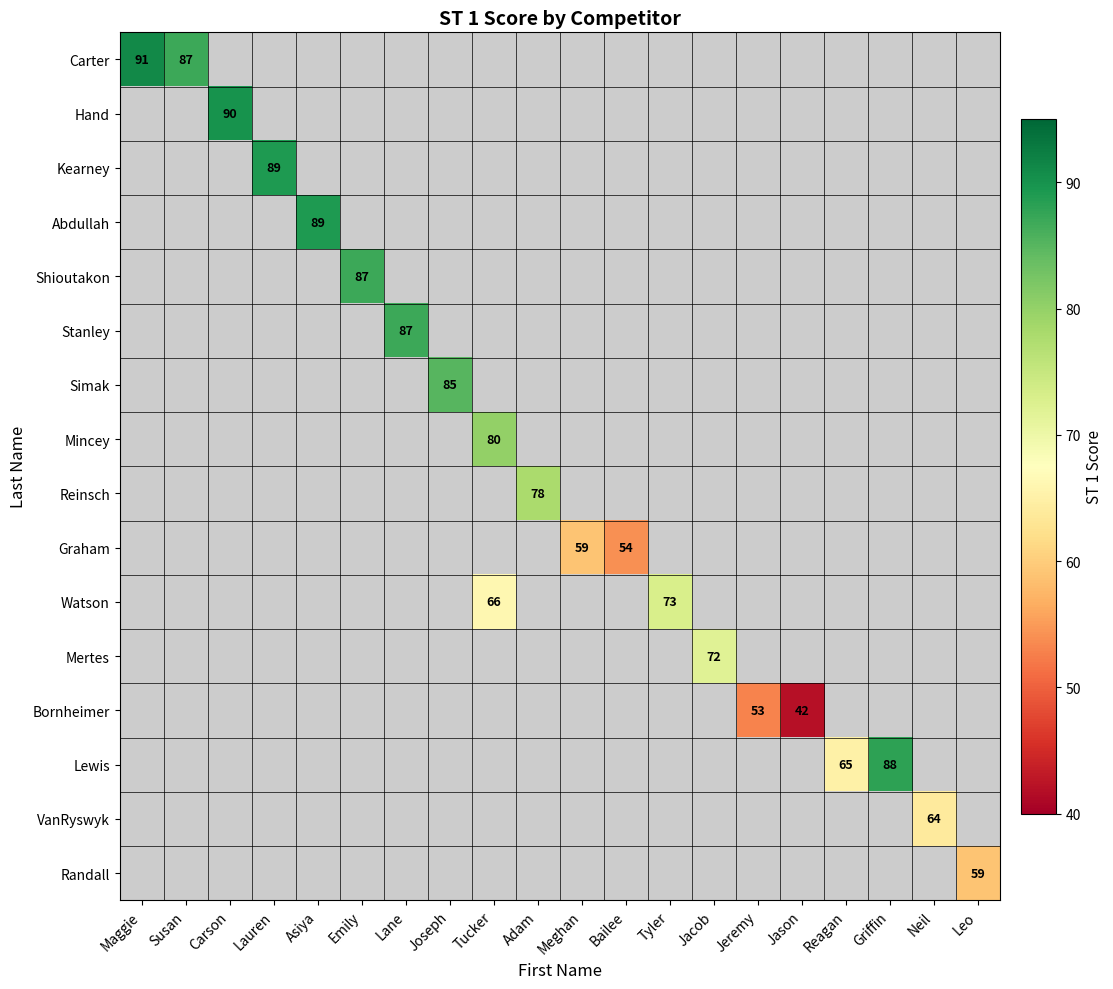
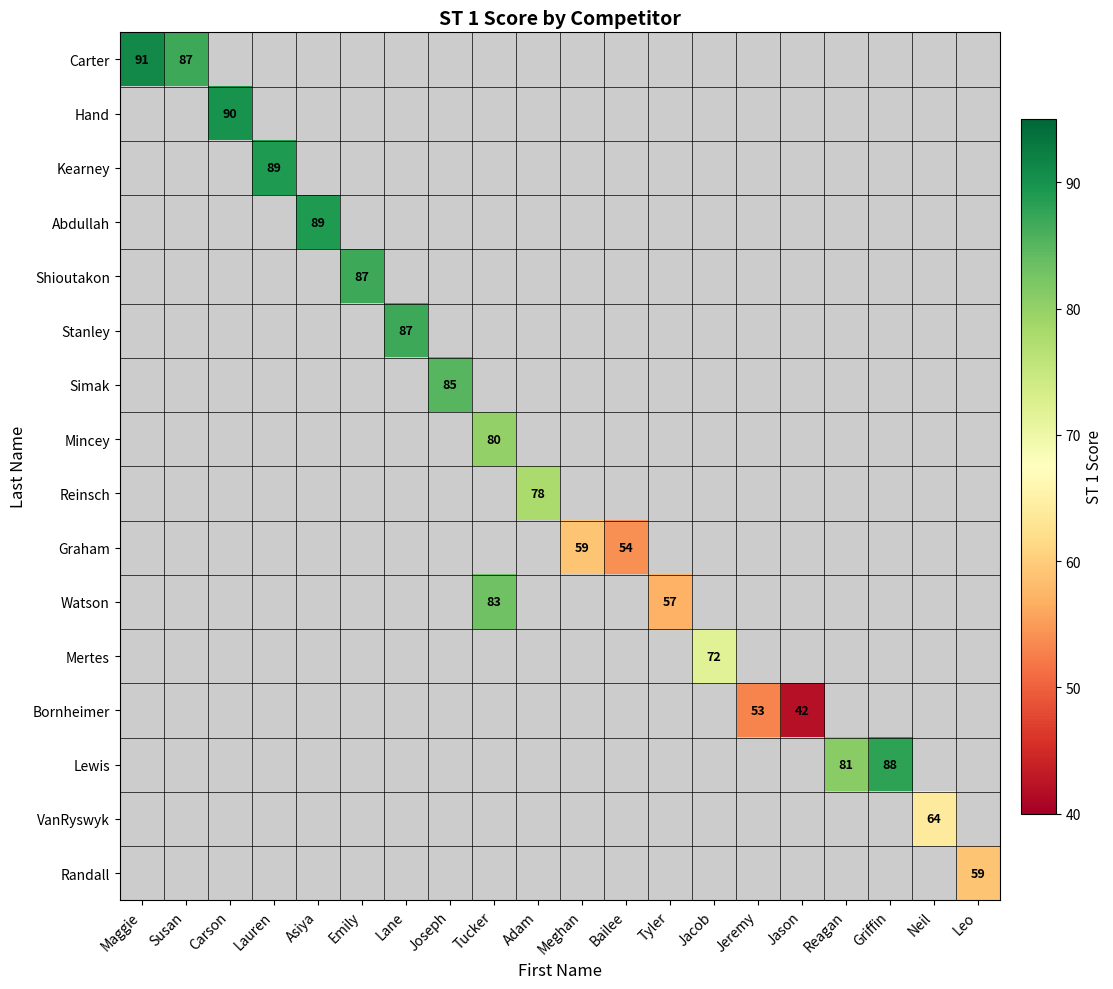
  {
    "Carter": {
      "Maggie": 91,
      "Susan": 87
    },
    "Hand": {
      "Carson": 90
    },
    "Kearney": {
      "Lauren": 89
    },
    "Abdullah": {
      "Asiya": 89
    },
    "Shioutakon": {
      "Emily": 87
    },
    "Stanley": {
      "Lane": 87
    },
    "Simak": {
      "Joseph": 85
    },
    "Mincey": {
      "Tucker": 80
    },
    "Reinsch": {
      "Adam": 78
    },
    "Graham": {
      "Meghan": 59,
      "Bailee": 54
    },
    "Watson": {
-     "Tucker": 66,
-     "Tyler": 73
+     "Tucker": 83,
+     "Tyler": 57
    },
    "Mertes": {
      "Jacob": 72
    },
    "Bornheimer": {
      "Jeremy": 53,
      "Jason": 42
    },
    "Lewis": {
-     "Reagan": 65,
+     "Reagan": 81,
      "Griffin": 88
    },
    "VanRyswyk": {
      "Neil": 64
    },
    "Randall": {
      "Leo": 59
    }
  }
